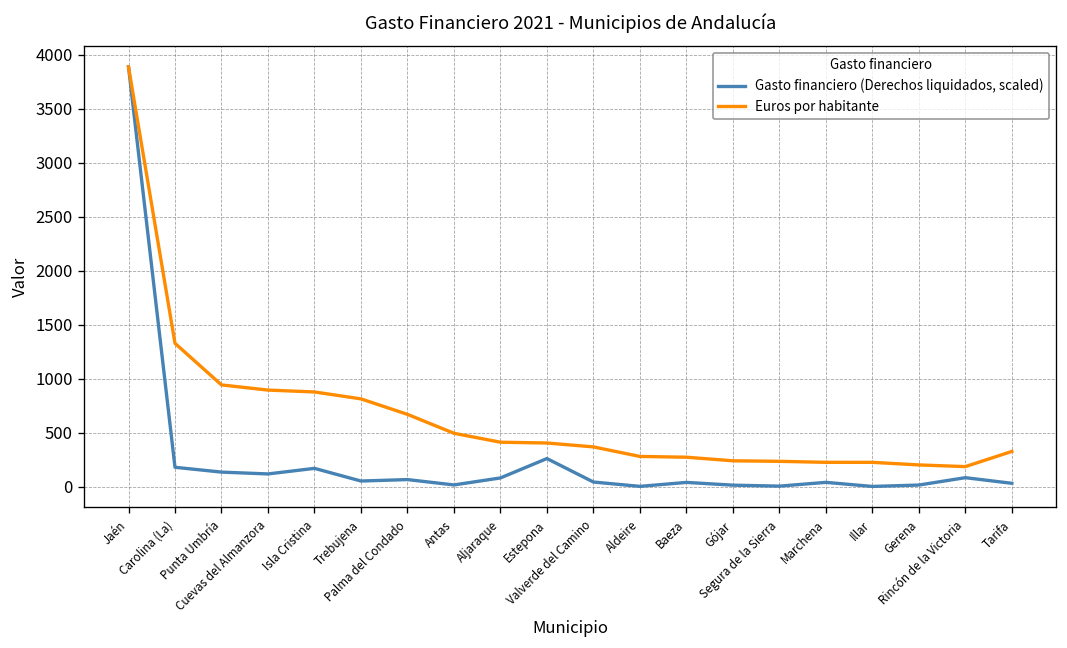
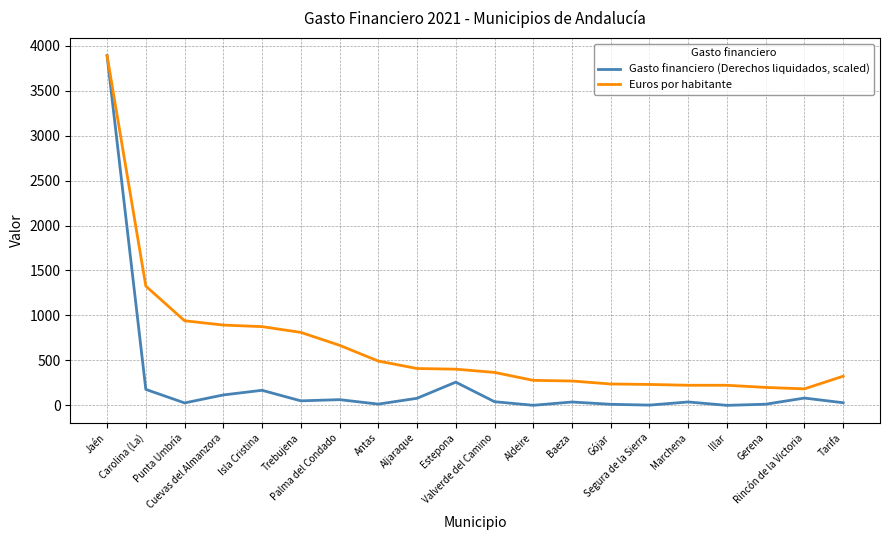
  {
    "Gasto financiero (Derechos liquidados, scaled)": {
      "Carolina (La)": 200,
-     "Punta Umbría": 100,
+     "Punta Umbría": 0,
      "Cuevas del Almanzora": 100,
      "Isla Cristina": 200,
      "Trebujena": 100,
      "Palma del Condado": 100,
      "Antas": 0,
      "Aljaraque": 100,
      "Estepona": 300,
      "Valverde del Camino": 0,
      "Aldeire": 0,
      "Baeza": 0,
      "Gójar": 0,
      "Segura de la Sierra": 0,
      "Marchena": 0,
      "Illar": 0,
      "Gerena": 0,
      "Rincón de la Victoria": 100,
      "Tarifa": 0
    },
    "Euros por habitante": {
      "Carolina (La)": 1300,
      "Punta Umbría": 900,
      "Cuevas del Almanzora": 900,
      "Isla Cristina": 900,
      "Trebujena": 800,
      "Palma del Condado": 700,
      "Antas": 500,
      "Aljaraque": 400,
      "Estepona": 400,
      "Valverde del Camino": 400,
      "Aldeire": 300,
      "Baeza": 300,
      "Gójar": 200,
      "Segura de la Sierra": 200,
      "Marchena": 200,
      "Illar": 200,
      "Gerena": 200,
      "Rincón de la Victoria": 200,
      "Tarifa": 300
    }
  }
